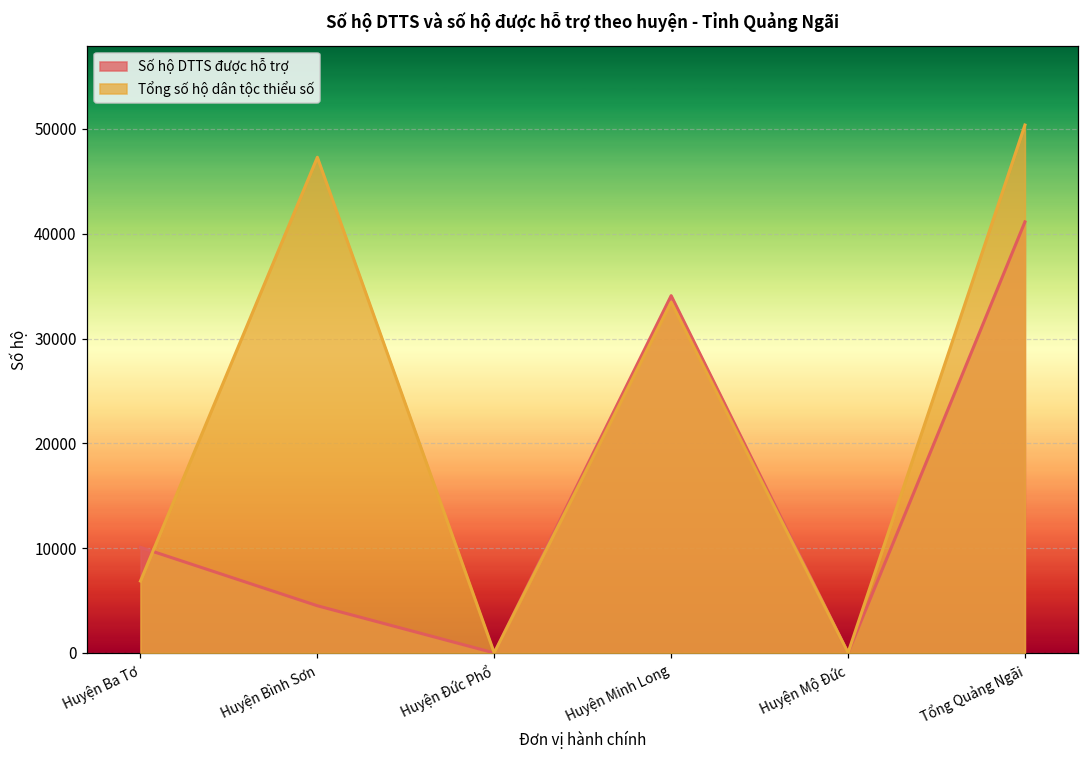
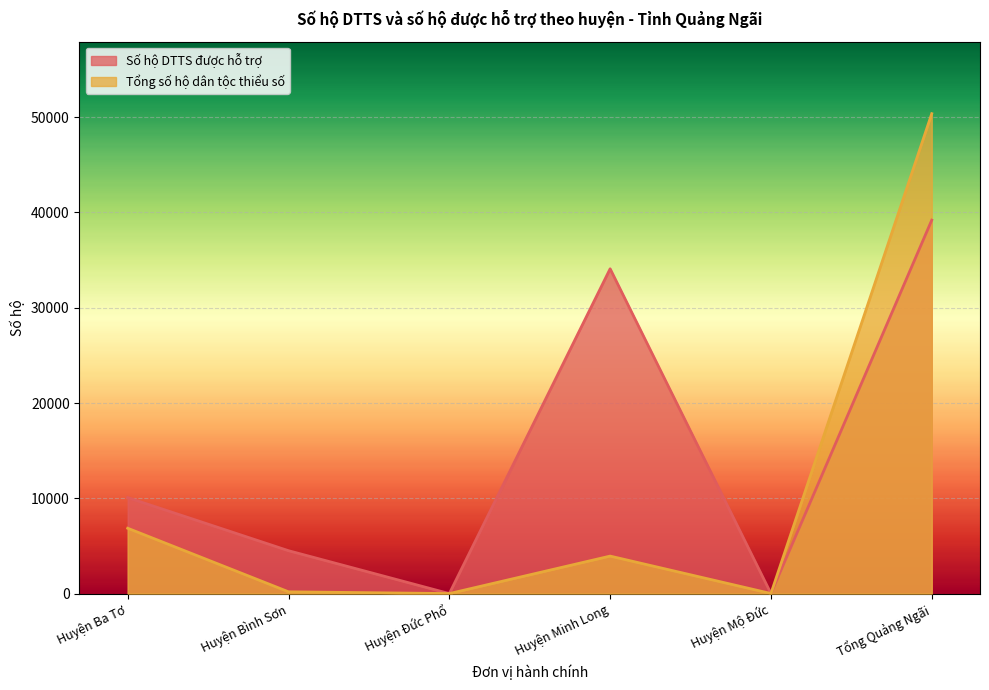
  {
    "Số hộ DTTS được hỗ trợ": {
      "Huyện Ba Tơ": 10000,
      "Huyện Bình Sơn": 5000,
      "Huyện Minh Long": 34000,
-     "Tổng Quảng Ngãi": 41000
+     "Tổng Quảng Ngãi": 39000
    },
    "Tổng số hộ dân tộc thiểu số": {
      "Huyện Ba Tơ": 7000,
-     "Huyện Bình Sơn": 47000,
-     "Huyện Minh Long": 33000,
+     "Huyện Bình Sơn": 0,
+     "Huyện Minh Long": 4000,
      "Tổng Quảng Ngãi": 50000
    }
  }
